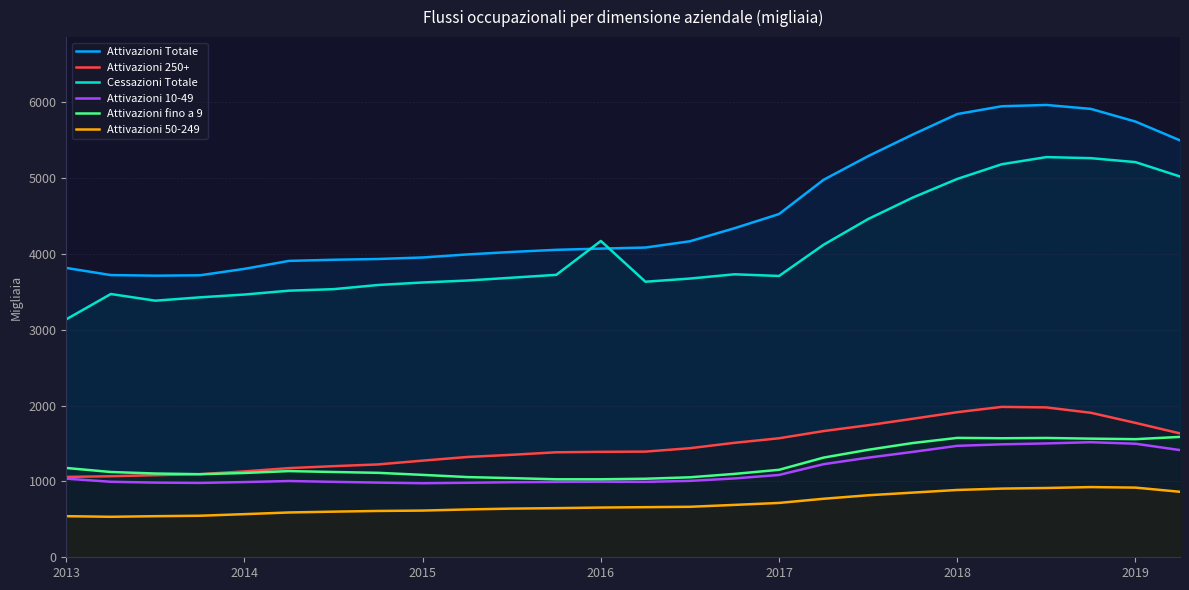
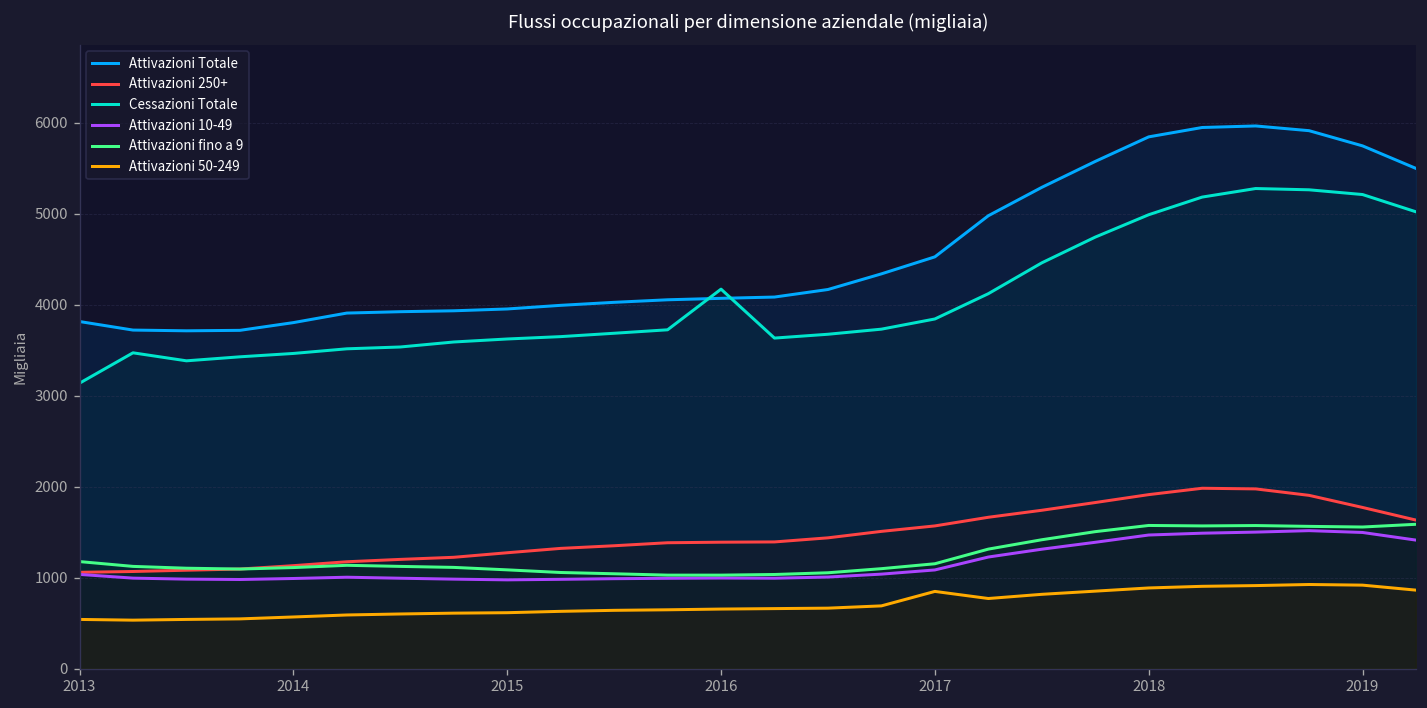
  {
    "Attivazioni Totale": {
      "2013": 3800,
      "2014": 3800,
      "2015": 4000,
      "2016": 4100,
      "2017": 4500,
      "2018": 5800,
      "2019": 5700
    },
    "Attivazioni 250+": {
      "2015": 1300,
      "2016": 1400,
      "2017": 1600,
      "2018": 1900,
      "2019": 1800
    },
    "Cessazioni Totale": {
      "2013": 3100,
      "2014": 3500,
      "2015": 3600,
      "2016": 4200,
-     "2017": 3700,
+     "2017": 3800,
      "2018": 5000,
      "2019": 5200
    },
    "Attivazioni 10-49": {
      "2014": 1000,
      "2015": 1000,
      "2017": 1100,
      "2018": 1500,
      "2019": 1500
    },
    "Attivazioni fino a 9": {
      "2013": 1200,
      "2015": 1100,
      "2017": 1200,
      "2018": 1600,
      "2019": 1600
    },
    "Attivazioni 50-249": {
      "2013": 500,
      "2014": 600,
      "2015": 600,
      "2016": 700,
-     "2017": 700,
+     "2017": 900,
      "2018": 900,
      "2019": 900
    }
  }
